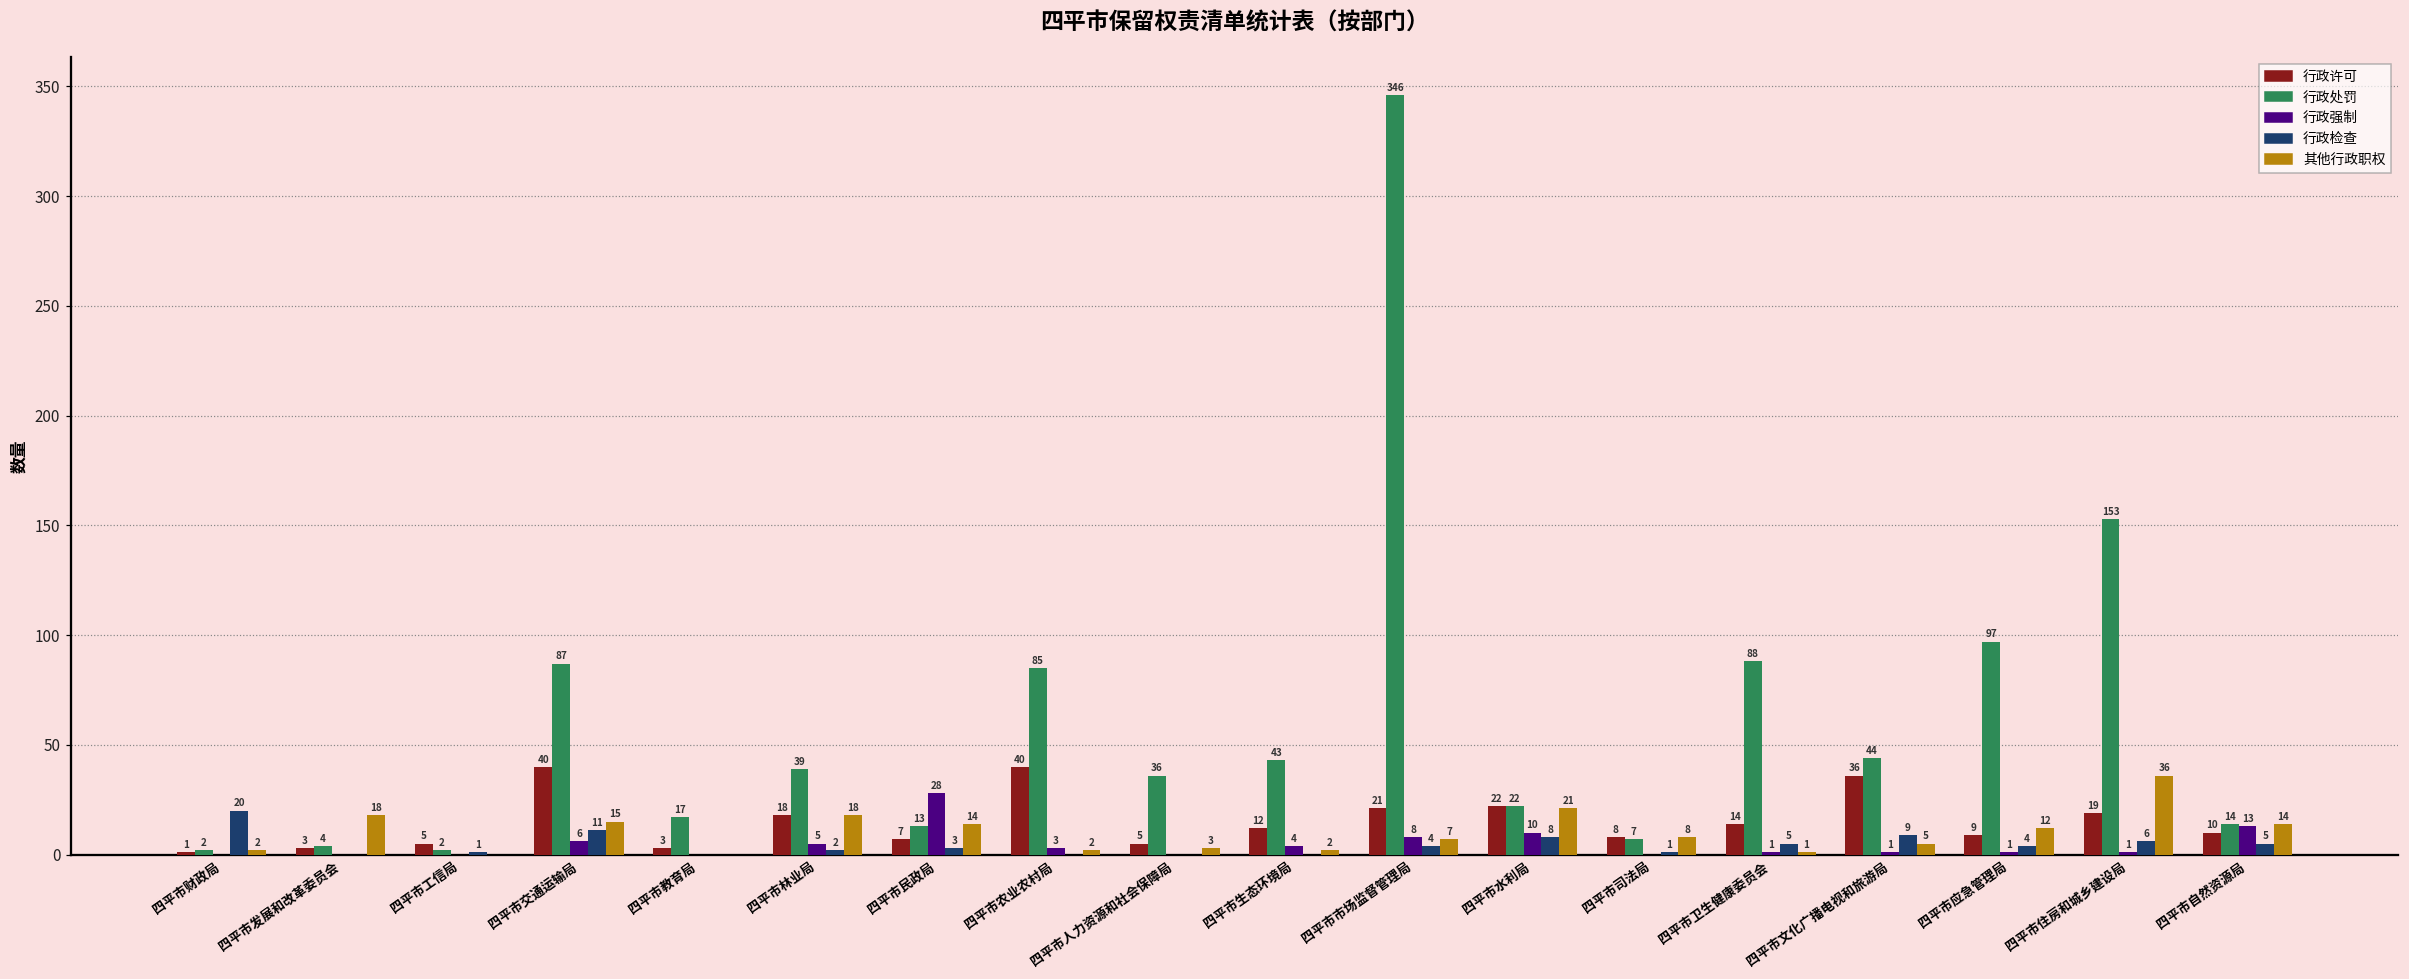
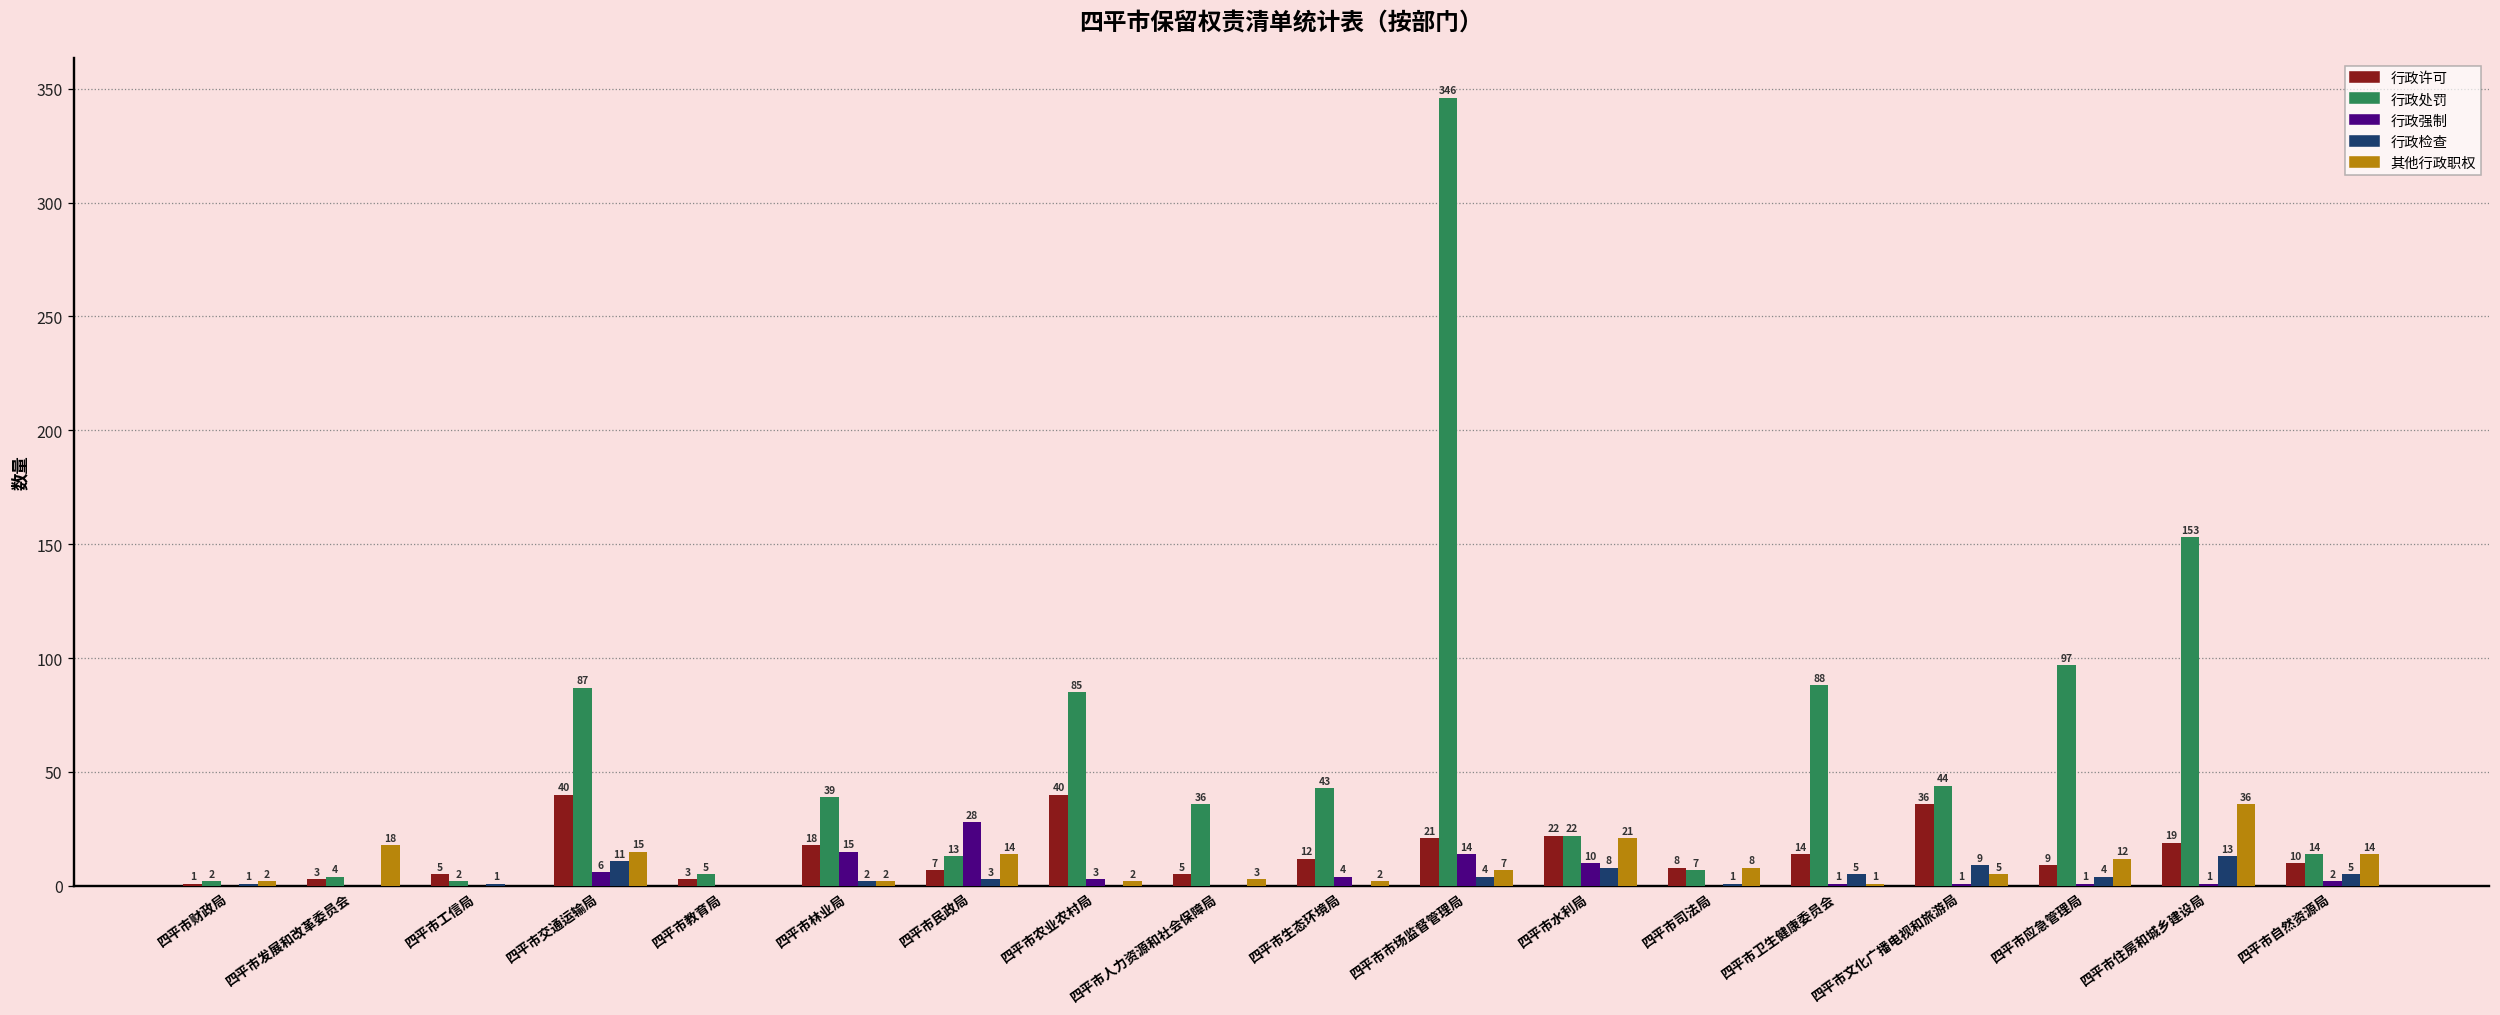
  {
    "行政许可": {
      "四平市财政局": 1,
      "四平市发展和改革委员会": 3,
      "四平市工信局": 5,
      "四平市交通运输局": 40,
      "四平市教育局": 3,
      "四平市林业局": 18,
      "四平市民政局": 7,
      "四平市农业农村局": 40,
      "四平市人力资源和社会保障局": 5,
      "四平市生态环境局": 12,
      "四平市市场监督管理局": 21,
      "四平市水利局": 22,
      "四平市司法局": 8,
      "四平市卫生健康委员会": 14,
      "四平市文化广播电视和旅游局": 36,
      "四平市应急管理局": 9,
      "四平市住房和城乡建设局": 19,
      "四平市自然资源局": 10
    },
    "行政处罚": {
      "四平市财政局": 2,
      "四平市发展和改革委员会": 4,
      "四平市工信局": 2,
      "四平市交通运输局": 87,
-     "四平市教育局": 17,
+     "四平市教育局": 5,
      "四平市林业局": 39,
      "四平市民政局": 13,
      "四平市农业农村局": 85,
      "四平市人力资源和社会保障局": 36,
      "四平市生态环境局": 43,
      "四平市市场监督管理局": 346,
      "四平市水利局": 22,
      "四平市司法局": 7,
      "四平市卫生健康委员会": 88,
      "四平市文化广播电视和旅游局": 44,
      "四平市应急管理局": 97,
      "四平市住房和城乡建设局": 153,
      "四平市自然资源局": 14
    },
    "行政强制": {
      "四平市交通运输局": 6,
-     "四平市林业局": 5,
+     "四平市林业局": 15,
      "四平市民政局": 28,
      "四平市农业农村局": 3,
      "四平市生态环境局": 4,
-     "四平市市场监督管理局": 8,
+     "四平市市场监督管理局": 14,
      "四平市水利局": 10,
      "四平市卫生健康委员会": 1,
      "四平市文化广播电视和旅游局": 1,
      "四平市应急管理局": 1,
      "四平市住房和城乡建设局": 1,
-     "四平市自然资源局": 13
+     "四平市自然资源局": 2
    },
    "行政检查": {
-     "四平市财政局": 20,
+     "四平市财政局": 1,
      "四平市工信局": 1,
      "四平市交通运输局": 11,
      "四平市林业局": 2,
      "四平市民政局": 3,
      "四平市市场监督管理局": 4,
      "四平市水利局": 8,
      "四平市司法局": 1,
      "四平市卫生健康委员会": 5,
      "四平市文化广播电视和旅游局": 9,
      "四平市应急管理局": 4,
-     "四平市住房和城乡建设局": 6,
+     "四平市住房和城乡建设局": 13,
      "四平市自然资源局": 5
    },
    "其他行政职权": {
      "四平市财政局": 2,
      "四平市发展和改革委员会": 18,
      "四平市交通运输局": 15,
-     "四平市林业局": 18,
+     "四平市林业局": 2,
      "四平市民政局": 14,
      "四平市农业农村局": 2,
      "四平市人力资源和社会保障局": 3,
      "四平市生态环境局": 2,
      "四平市市场监督管理局": 7,
      "四平市水利局": 21,
      "四平市司法局": 8,
      "四平市卫生健康委员会": 1,
      "四平市文化广播电视和旅游局": 5,
      "四平市应急管理局": 12,
      "四平市住房和城乡建设局": 36,
      "四平市自然资源局": 14
    }
  }
